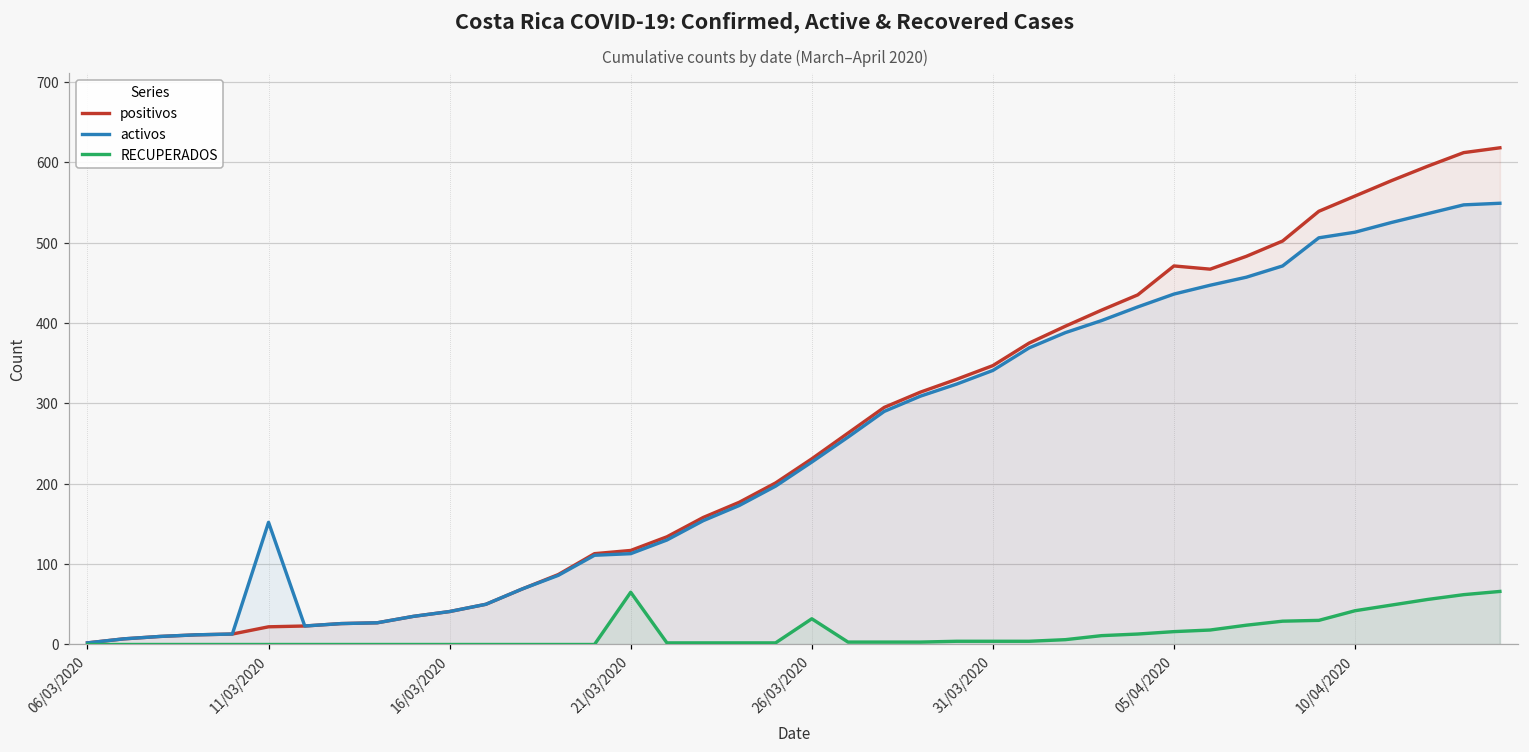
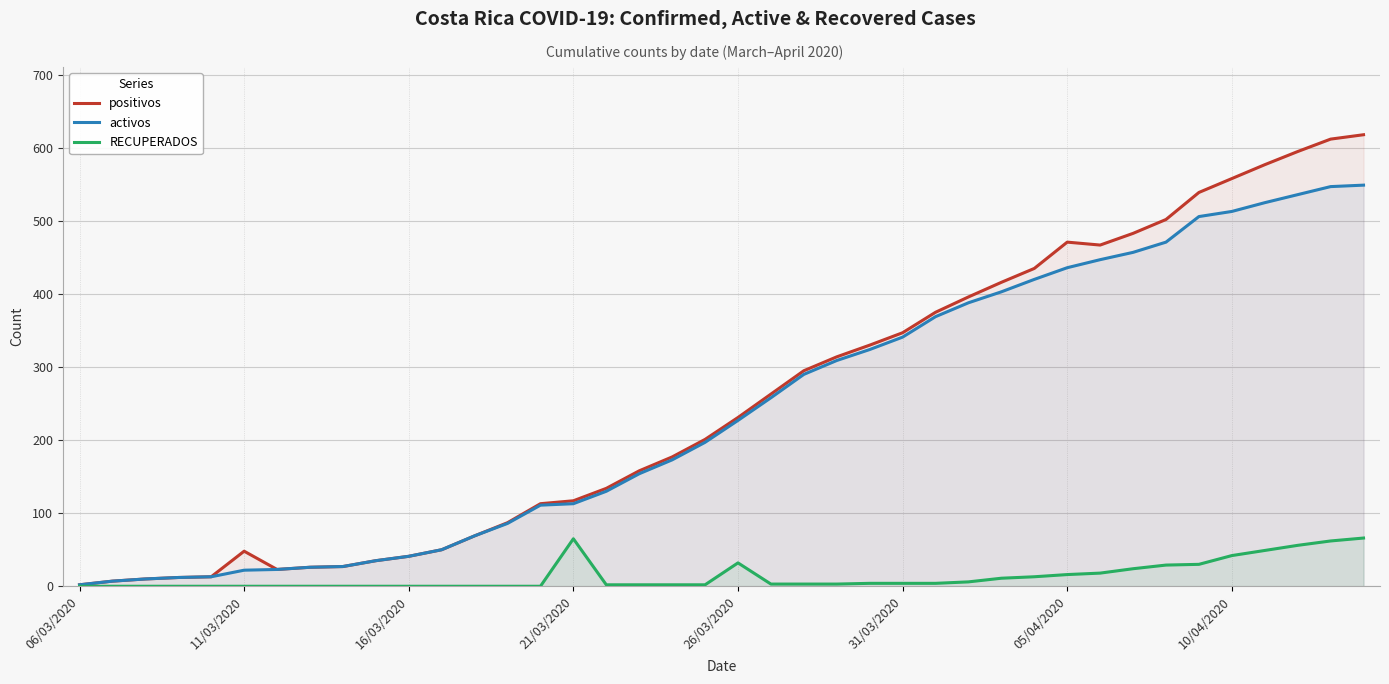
  {
    "positivos": {
-     "11/03/2020": 20,
+     "11/03/2020": 50,
      "21/03/2020": 120,
      "26/03/2020": 230,
      "31/03/2020": 350,
      "05/04/2020": 470,
      "10/04/2020": 560
    },
    "activos": {
-     "11/03/2020": 150,
+     "11/03/2020": 20,
      "21/03/2020": 110,
      "26/03/2020": 230,
      "31/03/2020": 340,
      "05/04/2020": 440,
      "10/04/2020": 510
    },
    "RECUPERADOS": {
      "11/03/2020": 0,
      "16/03/2020": 0,
      "21/03/2020": 70,
      "26/03/2020": 30,
      "31/03/2020": 0,
      "05/04/2020": 20,
      "10/04/2020": 40
    }
  }
